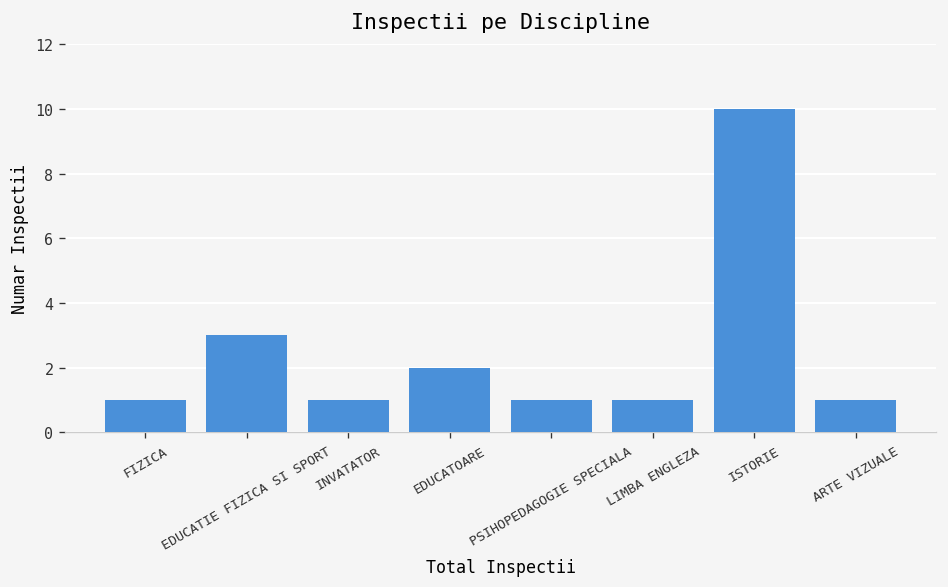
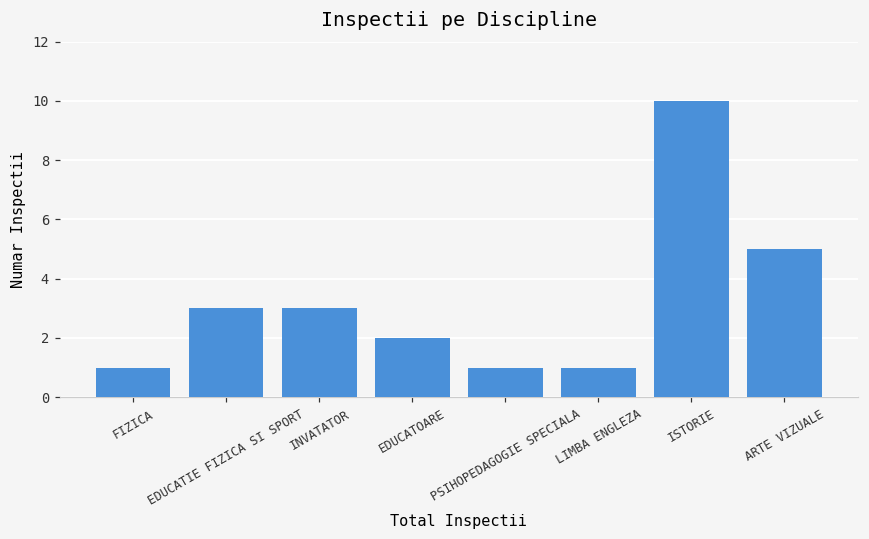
  {
    "FIZICA": 1,
    "EDUCATIE FIZICA SI SPORT": 3,
-   "INVATATOR": 1,
+   "INVATATOR": 3,
    "EDUCATOARE": 2,
    "PSIHOPEDAGOGIE SPECIALA": 1,
    "LIMBA ENGLEZA": 1,
    "ISTORIE": 10,
-   "ARTE VIZUALE": 1
+   "ARTE VIZUALE": 5
  }
